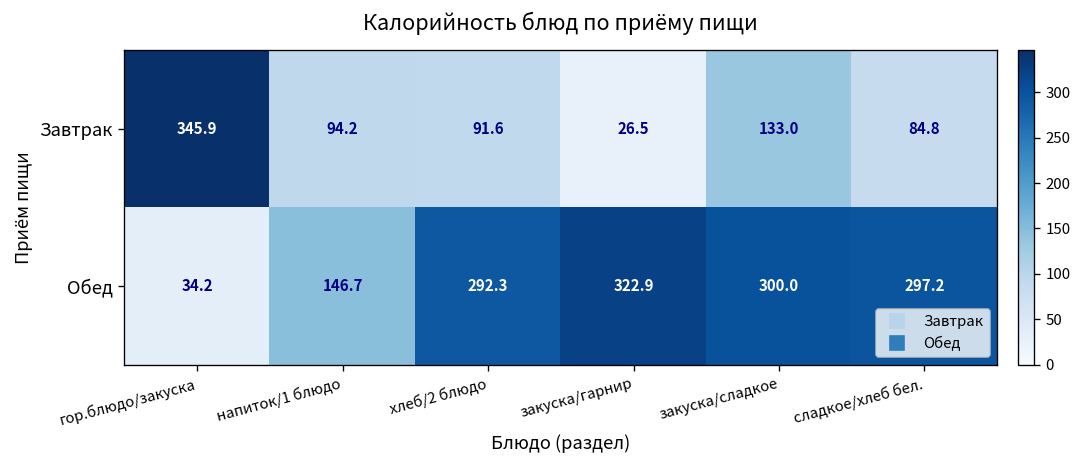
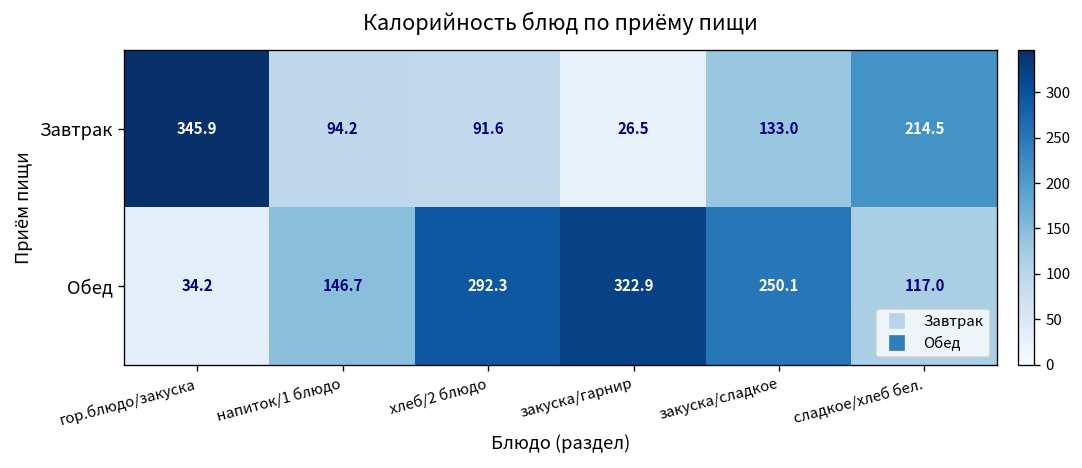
  {
    "Завтрак": {
      "гор.блюдо/закуска": 345.9,
      "напиток/1 блюдо": 94.2,
      "хлеб/2 блюдо": 91.6,
      "закуска/гарнир": 26.5,
      "закуска/сладкое": 133.0,
-     "сладкое/хлеб бел.": 84.8
+     "сладкое/хлеб бел.": 214.5
    },
    "Обед": {
      "гор.блюдо/закуска": 34.2,
      "напиток/1 блюдо": 146.7,
      "хлеб/2 блюдо": 292.3,
      "закуска/гарнир": 322.9,
-     "закуска/сладкое": 300.0,
-     "сладкое/хлеб бел.": 297.2
+     "закуска/сладкое": 250.1,
+     "сладкое/хлеб бел.": 117.0
    }
  }
